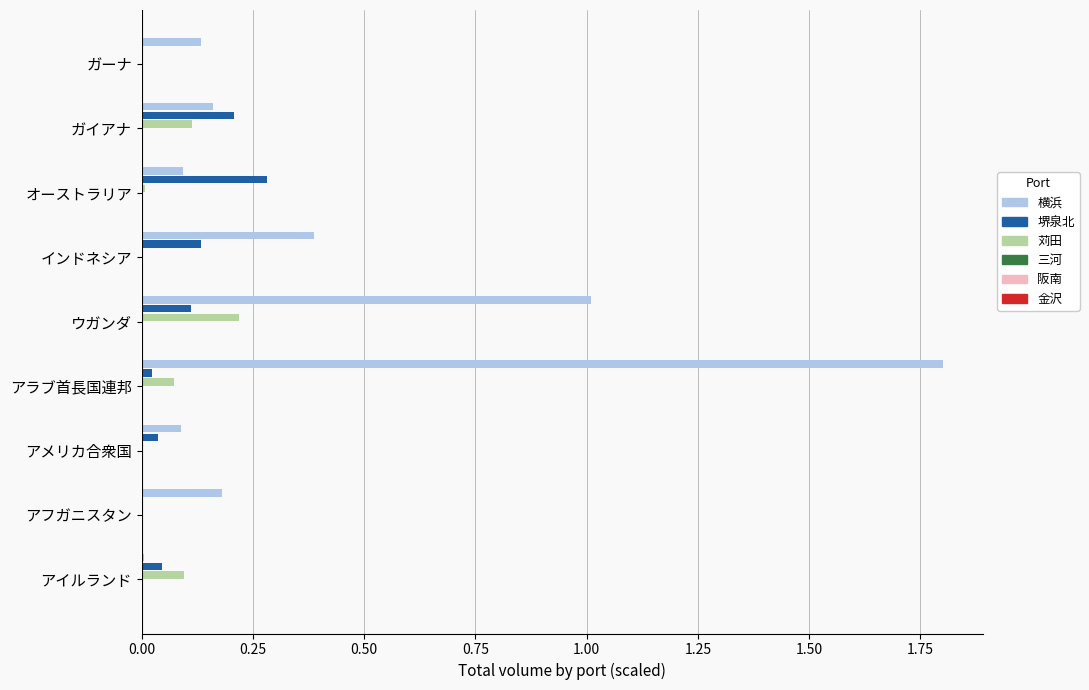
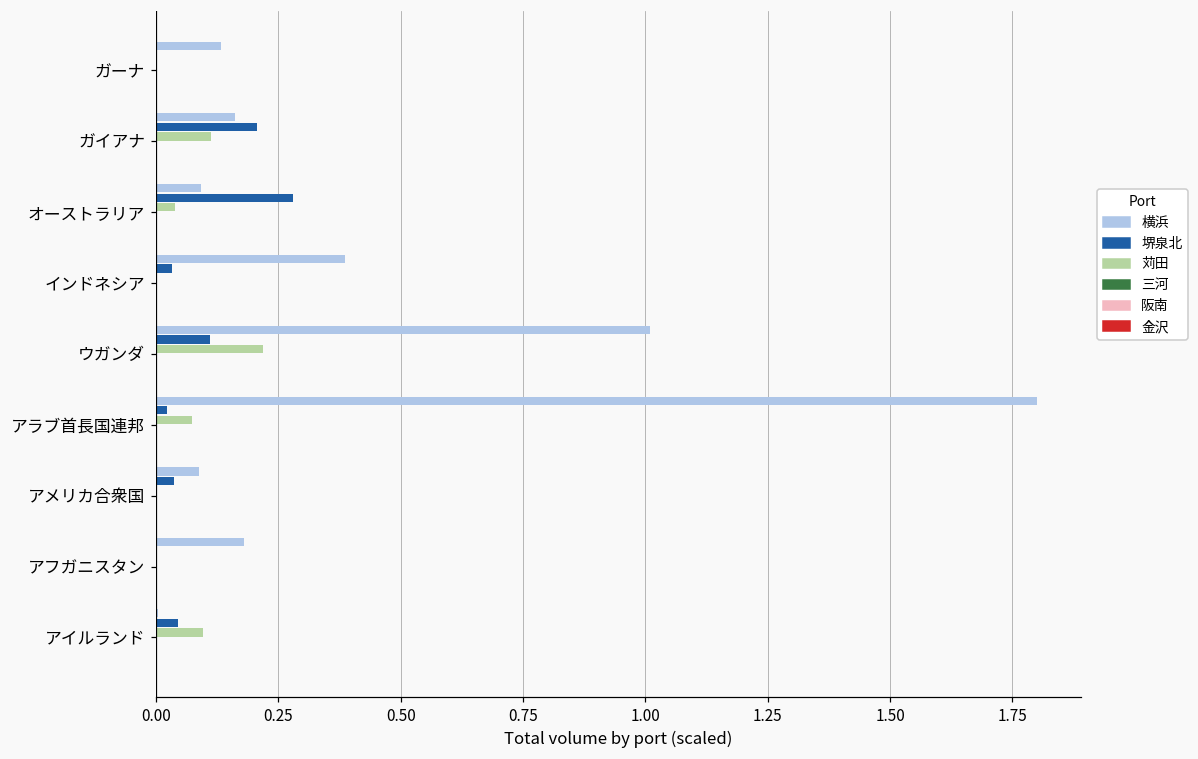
  {
    "横浜": {
      "ガーナ": 0.13,
      "ガイアナ": 0.16,
      "オーストラリア": 0.09,
      "インドネシア": 0.39,
      "ウガンダ": 1.01,
      "アラブ首長国連邦": 1.80,
      "アメリカ合衆国": 0.09,
      "アフガニスタン": 0.18
    },
    "堺泉北": {
      "ガイアナ": 0.21,
      "オーストラリア": 0.28,
-     "インドネシア": 0.13,
+     "インドネシア": 0.03,
      "ウガンダ": 0.11,
      "アラブ首長国連邦": 0.02,
      "アメリカ合衆国": 0.04,
      "アフガニスタン": 0.00,
      "アイルランド": 0.05
    },
    "苅田": {
      "ガーナ": 0.00,
      "ガイアナ": 0.11,
-     "オーストラリア": 0.01,
+     "オーストラリア": 0.04,
      "ウガンダ": 0.22,
      "アラブ首長国連邦": 0.07,
      "アフガニスタン": 0.00,
      "アイルランド": 0.10
    },
    "三河": {
      "ガーナ": 0.00,
      "オーストラリア": 0.00,
      "インドネシア": 0.00,
      "ウガンダ": 0.00,
      "アラブ首長国連邦": 0.00,
      "アメリカ合衆国": 0.00,
      "アフガニスタン": 0.00,
      "アイルランド": 0.00
    },
    "阪南": {
      "ガーナ": 0.00,
      "ガイアナ": 0.00,
      "オーストラリア": 0.00,
      "ウガンダ": 0.00,
      "アメリカ合衆国": 0.00,
      "アフガニスタン": 0.00,
      "アイルランド": 0.00
    },
    "金沢": {
      "ガーナ": 0.00,
      "ガイアナ": 0.00,
      "オーストラリア": 0.00,
      "インドネシア": 0.00,
      "ウガンダ": 0.00,
      "アメリカ合衆国": 0.00,
      "アフガニスタン": 0.00,
      "アイルランド": 0.00
    }
  }
